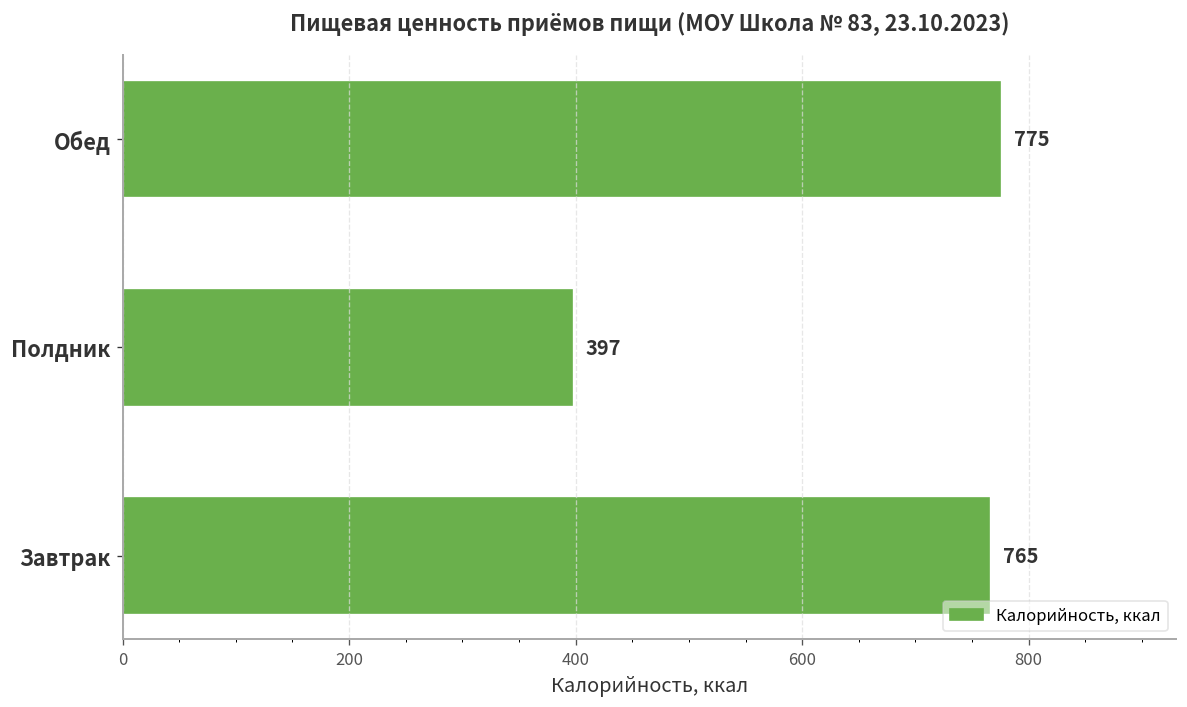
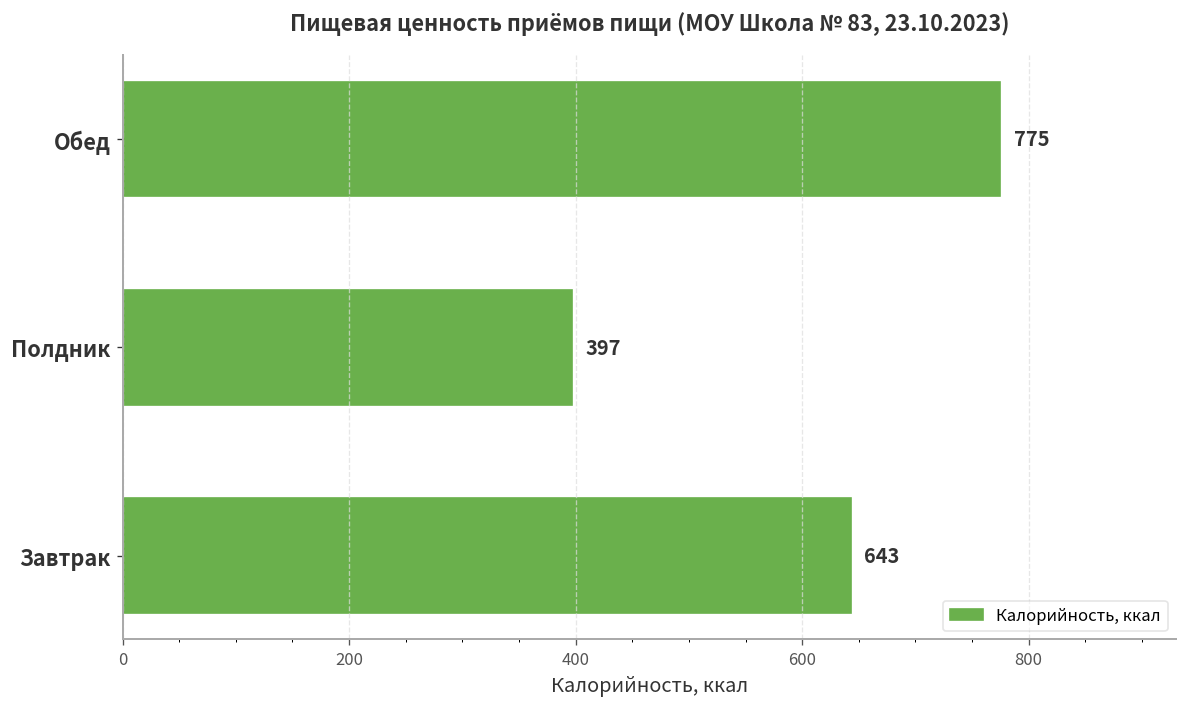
  {
    "Обед": 775,
    "Полдник": 397,
-   "Завтрак": 765
+   "Завтрак": 643
  }
